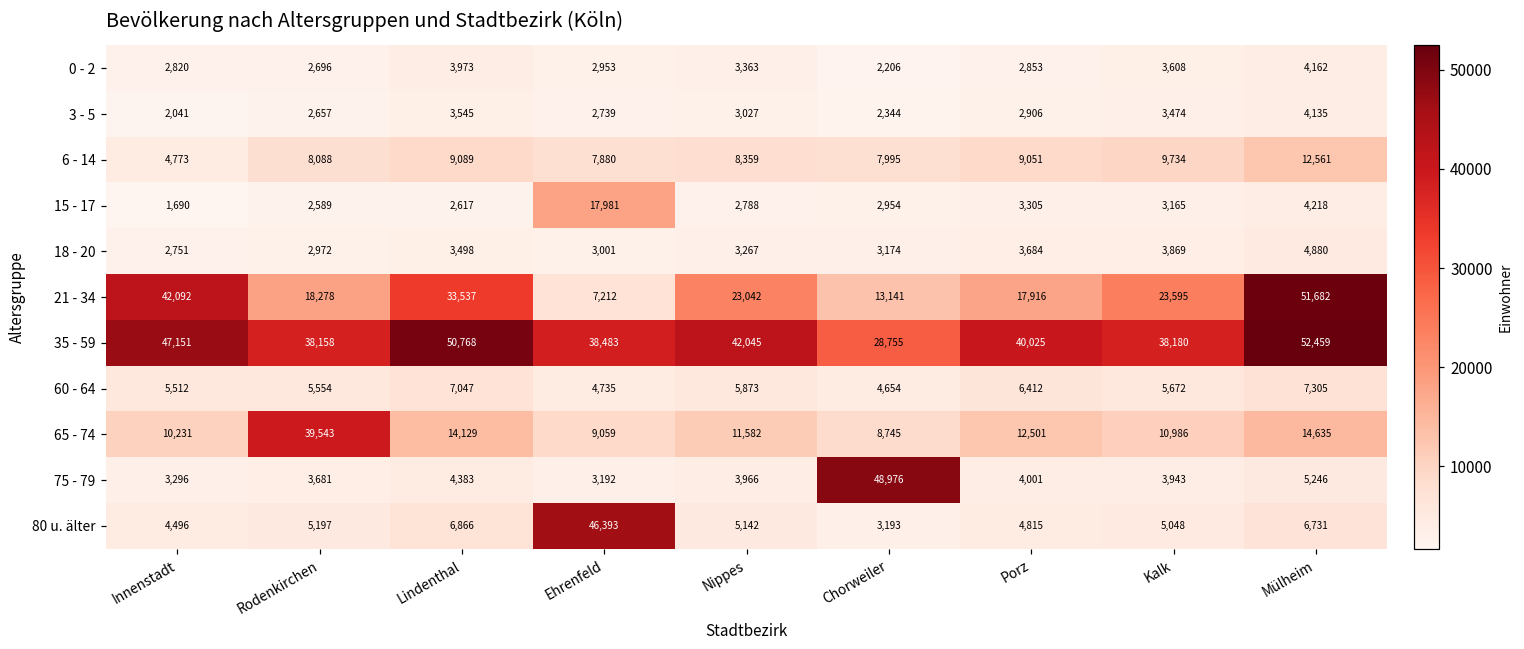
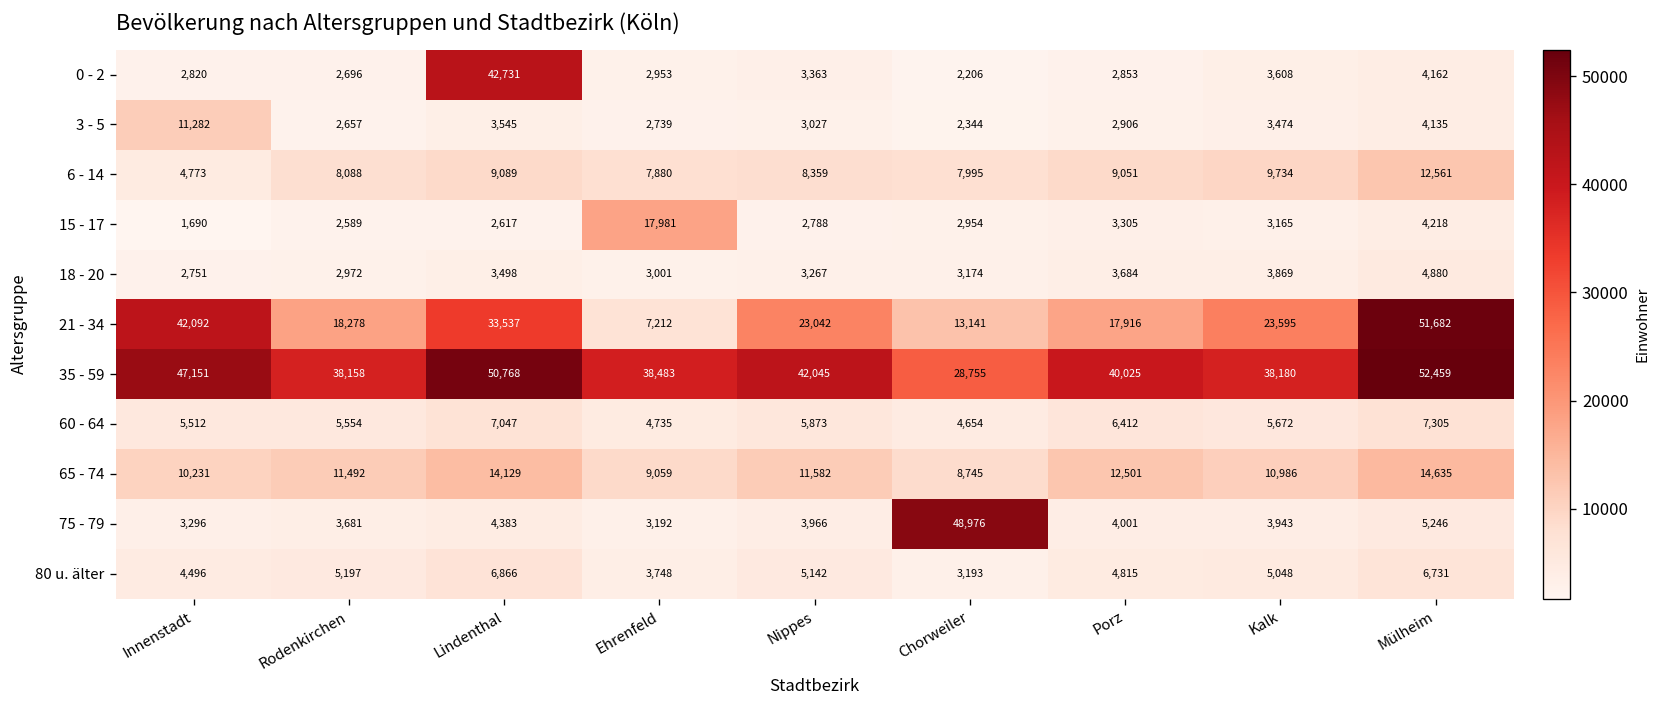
  {
    "0 - 2": {
      "Innenstadt": "2,820",
      "Rodenkirchen": "2,696",
-     "Lindenthal": "3,973",
+     "Lindenthal": "42,731",
      "Ehrenfeld": "2,953",
      "Nippes": "3,363",
      "Chorweiler": "2,206",
      "Porz": "2,853",
      "Kalk": "3,608",
      "Mülheim": "4,162"
    },
    "3 - 5": {
-     "Innenstadt": "2,041",
+     "Innenstadt": "11,282",
      "Rodenkirchen": "2,657",
      "Lindenthal": "3,545",
      "Ehrenfeld": "2,739",
      "Nippes": "3,027",
      "Chorweiler": "2,344",
      "Porz": "2,906",
      "Kalk": "3,474",
      "Mülheim": "4,135"
    },
    "6 - 14": {
      "Innenstadt": "4,773",
      "Rodenkirchen": "8,088",
      "Lindenthal": "9,089",
      "Ehrenfeld": "7,880",
      "Nippes": "8,359",
      "Chorweiler": "7,995",
      "Porz": "9,051",
      "Kalk": "9,734",
      "Mülheim": "12,561"
    },
    "15 - 17": {
      "Innenstadt": "1,690",
      "Rodenkirchen": "2,589",
      "Lindenthal": "2,617",
      "Ehrenfeld": "17,981",
      "Nippes": "2,788",
      "Chorweiler": "2,954",
      "Porz": "3,305",
      "Kalk": "3,165",
      "Mülheim": "4,218"
    },
    "18 - 20": {
      "Innenstadt": "2,751",
      "Rodenkirchen": "2,972",
      "Lindenthal": "3,498",
      "Ehrenfeld": "3,001",
      "Nippes": "3,267",
      "Chorweiler": "3,174",
      "Porz": "3,684",
      "Kalk": "3,869",
      "Mülheim": "4,880"
    },
    "21 - 34": {
      "Innenstadt": "42,092",
      "Rodenkirchen": "18,278",
      "Lindenthal": "33,537",
      "Ehrenfeld": "7,212",
      "Nippes": "23,042",
      "Chorweiler": "13,141",
      "Porz": "17,916",
      "Kalk": "23,595",
      "Mülheim": "51,682"
    },
    "35 - 59": {
      "Innenstadt": "47,151",
      "Rodenkirchen": "38,158",
      "Lindenthal": "50,768",
      "Ehrenfeld": "38,483",
      "Nippes": "42,045",
      "Chorweiler": "28,755",
      "Porz": "40,025",
      "Kalk": "38,180",
      "Mülheim": "52,459"
    },
    "60 - 64": {
      "Innenstadt": "5,512",
      "Rodenkirchen": "5,554",
      "Lindenthal": "7,047",
      "Ehrenfeld": "4,735",
      "Nippes": "5,873",
      "Chorweiler": "4,654",
      "Porz": "6,412",
      "Kalk": "5,672",
      "Mülheim": "7,305"
    },
    "65 - 74": {
      "Innenstadt": "10,231",
-     "Rodenkirchen": "39,543",
+     "Rodenkirchen": "11,492",
      "Lindenthal": "14,129",
      "Ehrenfeld": "9,059",
      "Nippes": "11,582",
      "Chorweiler": "8,745",
      "Porz": "12,501",
      "Kalk": "10,986",
      "Mülheim": "14,635"
    },
    "75 - 79": {
      "Innenstadt": "3,296",
      "Rodenkirchen": "3,681",
      "Lindenthal": "4,383",
      "Ehrenfeld": "3,192",
      "Nippes": "3,966",
      "Chorweiler": "48,976",
      "Porz": "4,001",
      "Kalk": "3,943",
      "Mülheim": "5,246"
    },
    "80 u. älter": {
      "Innenstadt": "4,496",
      "Rodenkirchen": "5,197",
      "Lindenthal": "6,866",
-     "Ehrenfeld": "46,393",
+     "Ehrenfeld": "3,748",
      "Nippes": "5,142",
      "Chorweiler": "3,193",
      "Porz": "4,815",
      "Kalk": "5,048",
      "Mülheim": "6,731"
    }
  }
